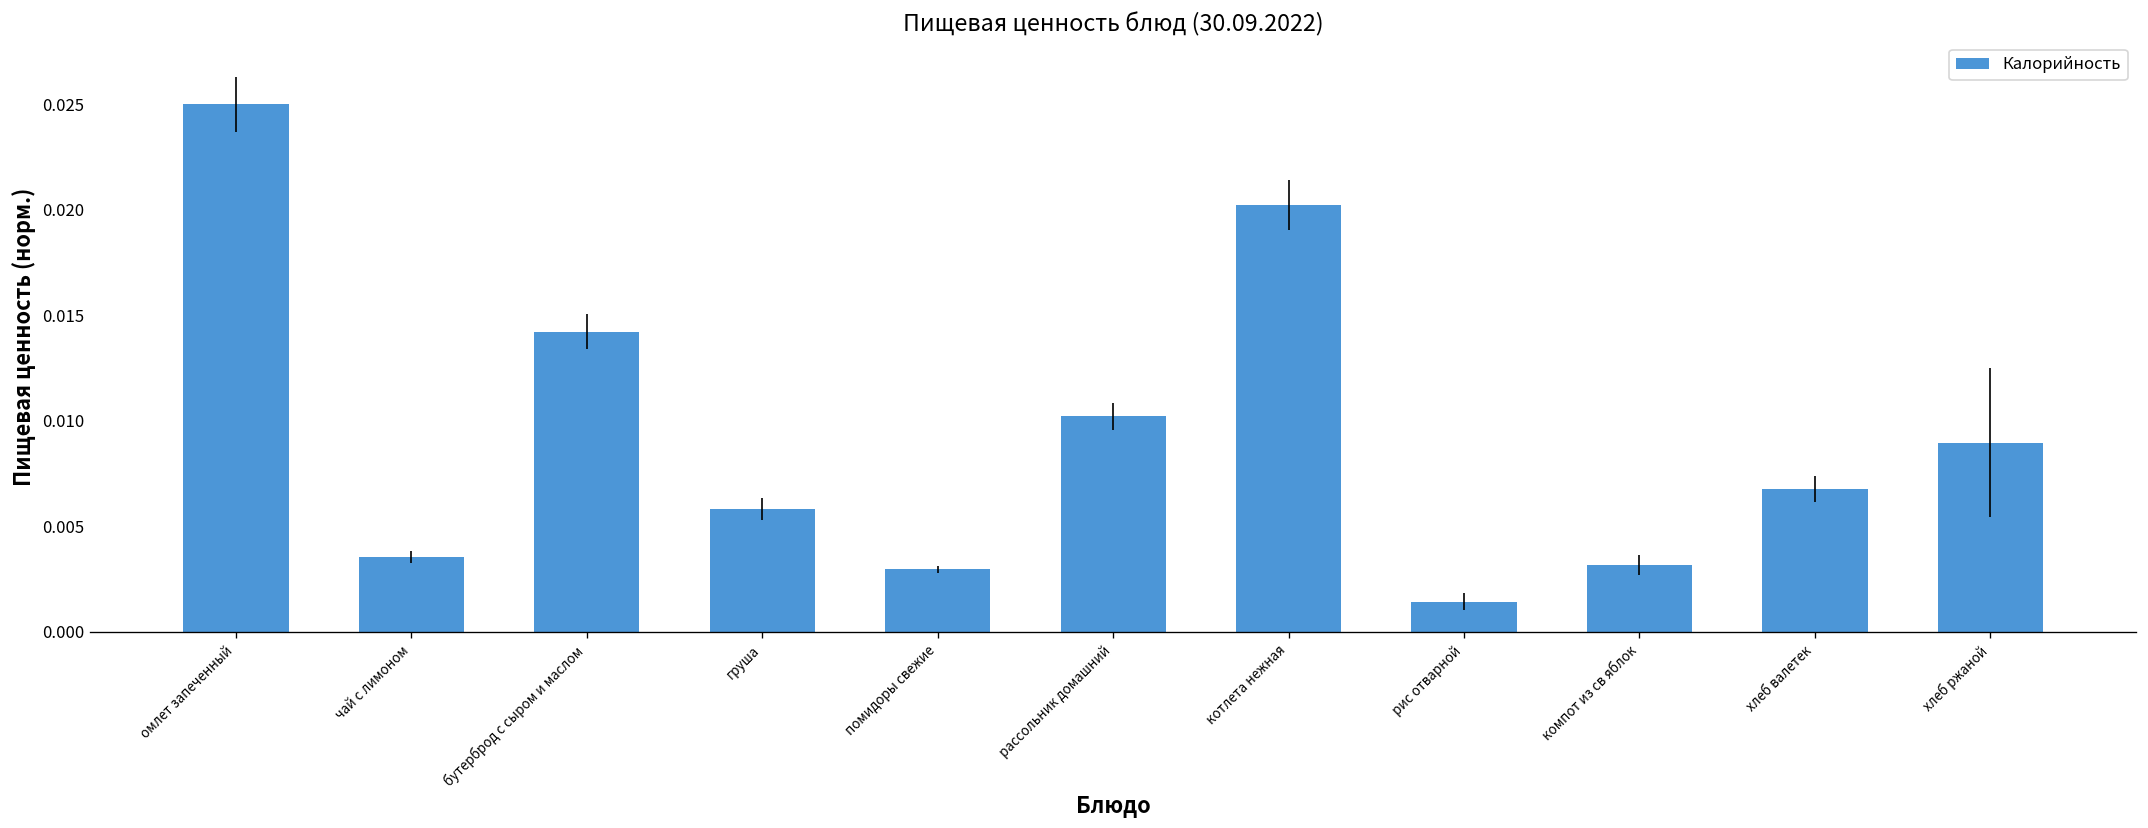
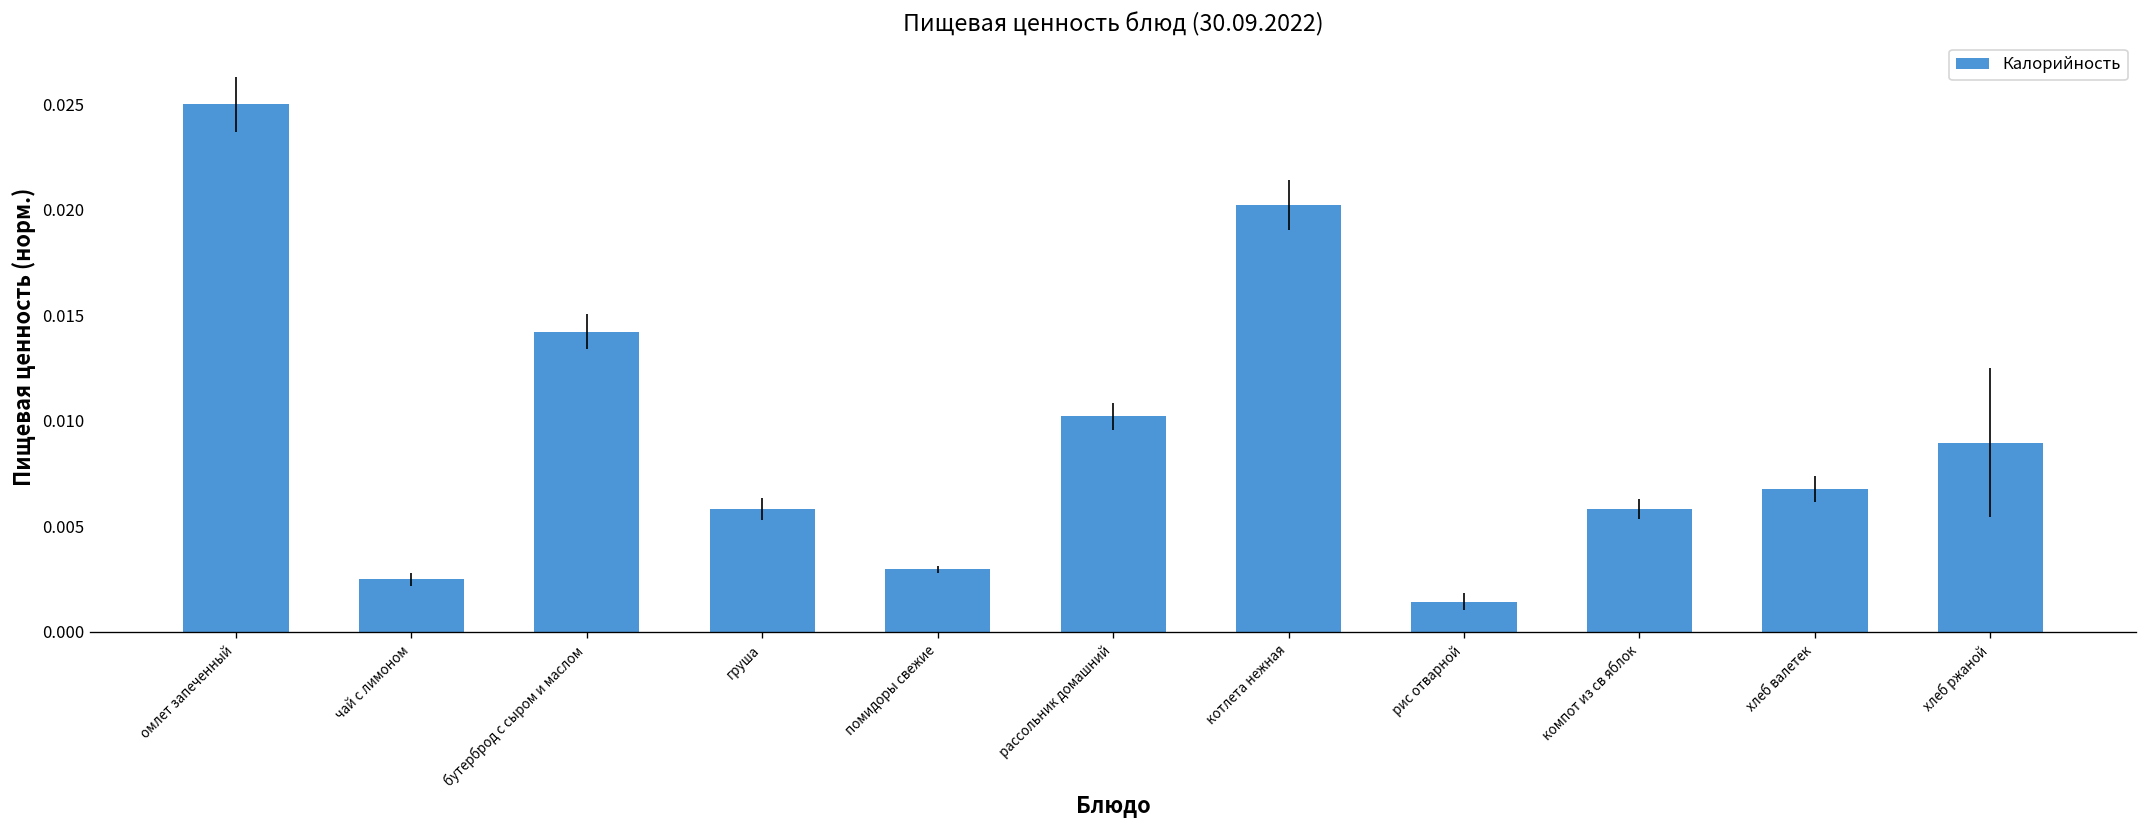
  {
    "омлет запеченный": 0.0250,
-   "чай с лимоном": 0.0035,
+   "чай с лимоном": 0.0025,
    "бутерброд с сыром и маслом": 0.0142,
    "груша": 0.0058,
    "помидоры свежие": 0.0030,
    "рассольник домашний": 0.0102,
    "котлета нежная": 0.0202,
    "рис отварной": 0.0014,
-   "компот из св яблок": 0.0031,
+   "компот из св яблок": 0.0058,
    "хлеб валетек": 0.0068,
    "хлеб ржаной": 0.0090
  }
